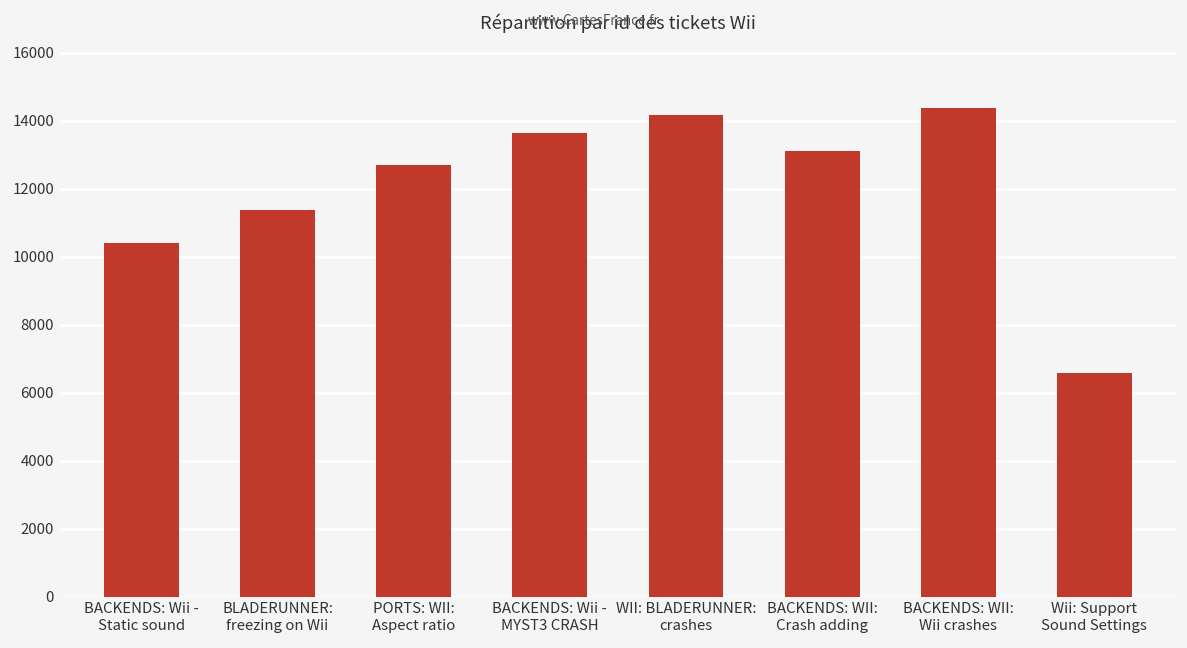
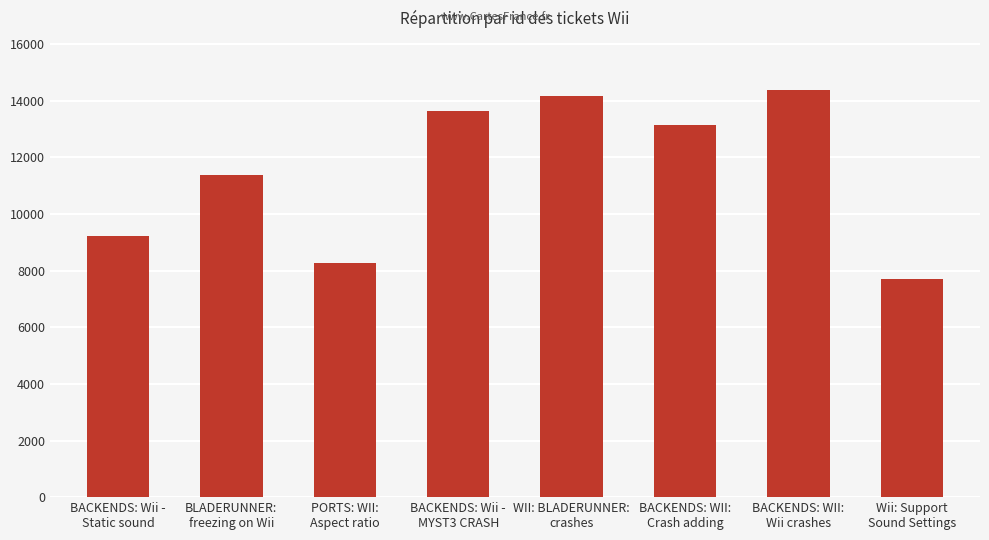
  {
-   "BACKENDS: Wii - Static sound": 10400,
+   "BACKENDS: Wii - Static sound": 9200,
    "BLADERUNNER: freezing on Wii": 11400,
-   "PORTS: WII: Aspect ratio": 12700,
+   "PORTS: WII: Aspect ratio": 8300,
    "BACKENDS: Wii - MYST3 CRASH": 13600,
    "WII: BLADERUNNER: crashes": 14200,
    "BACKENDS: WII: Crash adding": 13100,
    "BACKENDS: WII: Wii crashes": 14400,
-   "Wii: Support Sound Settings": 6600
+   "Wii: Support Sound Settings": 7700
  }
